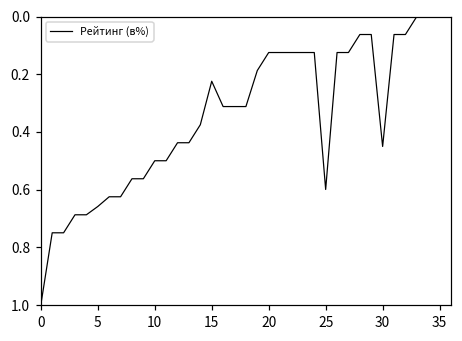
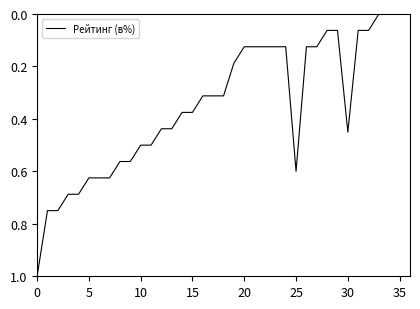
  {
    "0": 1.00,
-   "5": 0.66,
+   "5": 0.62,
    "10": 0.50,
-   "15": 0.22,
+   "15": 0.38,
    "20": 0.12,
    "25": 0.60,
    "30": 0.45,
    "35": 0.00
  }
